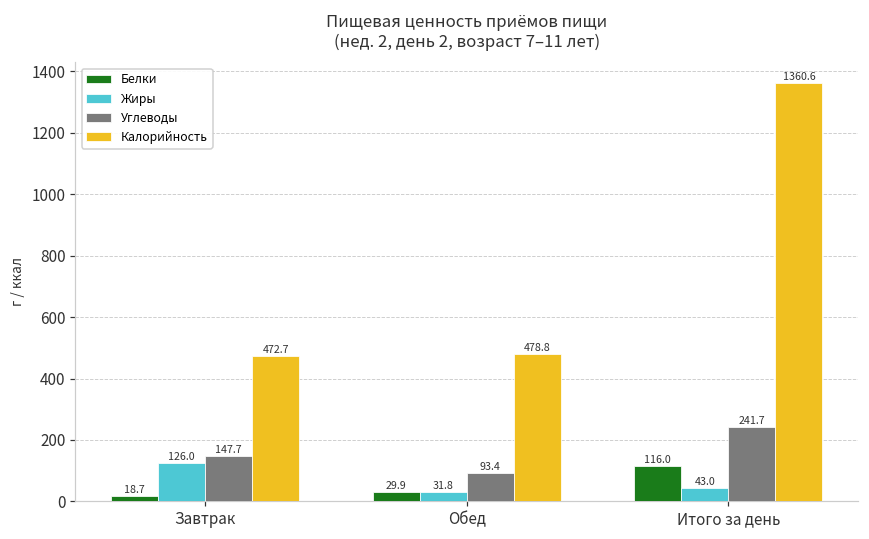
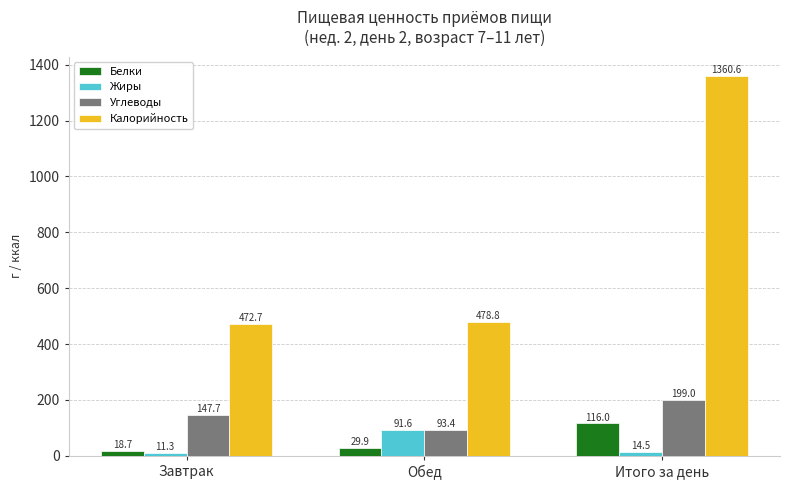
  {
    "Белки": {
      "Завтрак": 18.7,
      "Обед": 29.9,
      "Итого за день": 116.0
    },
    "Жиры": {
-     "Завтрак": 126.0,
-     "Обед": 31.8,
-     "Итого за день": 43.0
+     "Завтрак": 11.3,
+     "Обед": 91.6,
+     "Итого за день": 14.5
    },
    "Углеводы": {
      "Завтрак": 147.7,
      "Обед": 93.4,
-     "Итого за день": 241.7
+     "Итого за день": 199.0
    },
    "Калорийность": {
      "Завтрак": 472.7,
      "Обед": 478.8,
      "Итого за день": 1360.6
    }
  }
